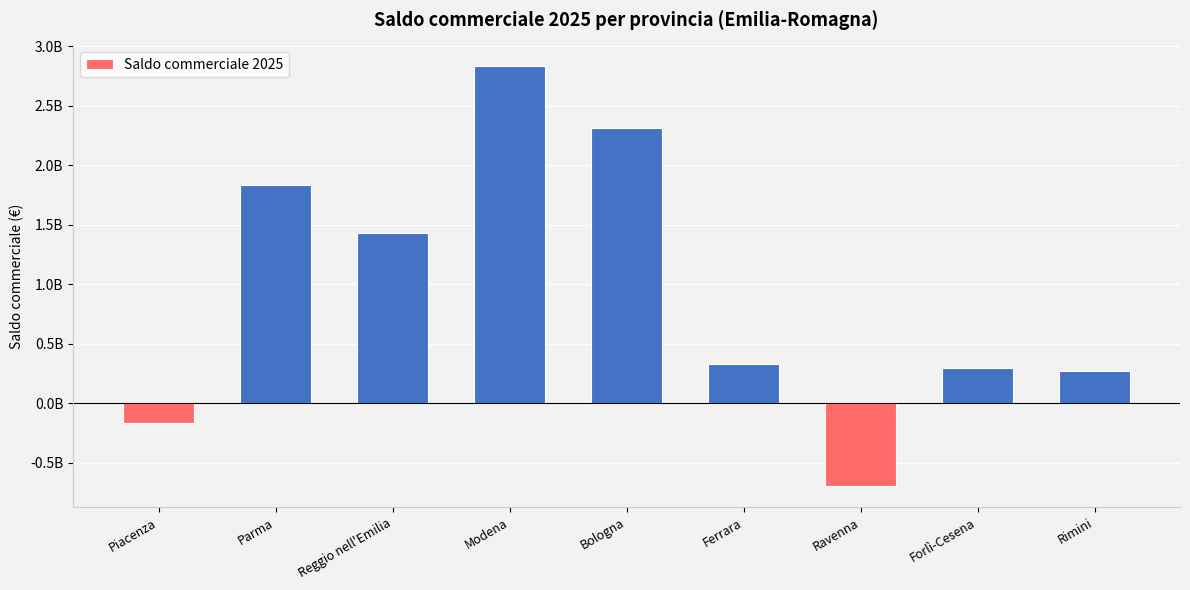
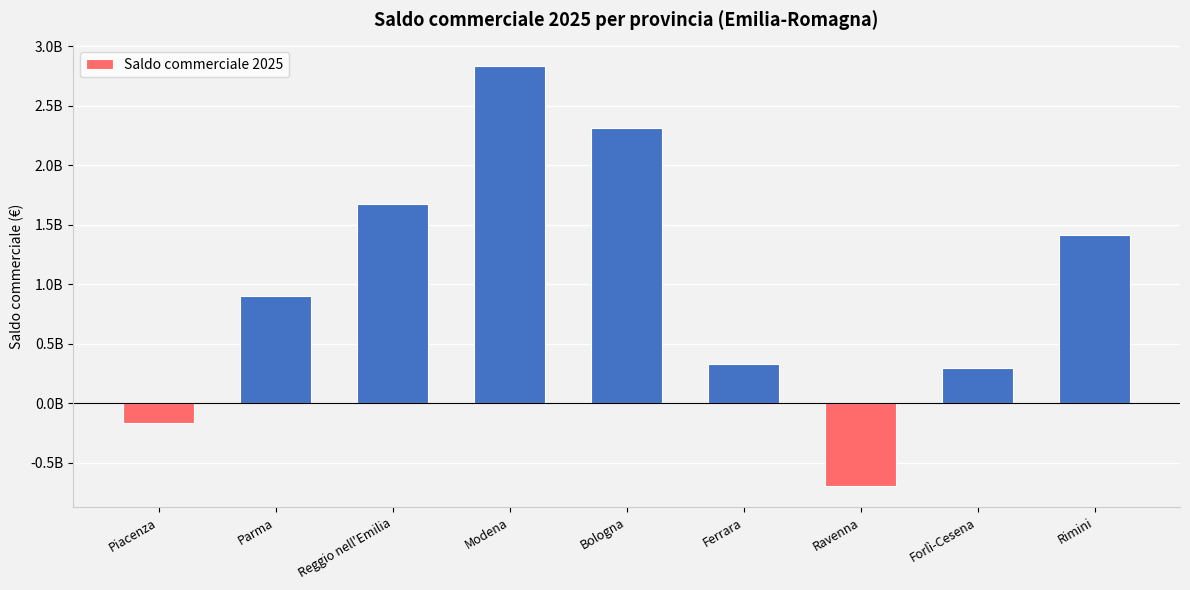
  {
    "Piacenza": -160000000,
-   "Parma": 1830000000,
-   "Reggio nell'Emilia": 1430000000,
+   "Parma": 900000000,
+   "Reggio nell'Emilia": 1670000000,
    "Modena": 2830000000,
    "Bologna": 2310000000,
    "Ferrara": 330000000,
    "Ravenna": -690000000,
    "Forlì-Cesena": 290000000,
-   "Rimini": 270000000
+   "Rimini": 1410000000
  }
